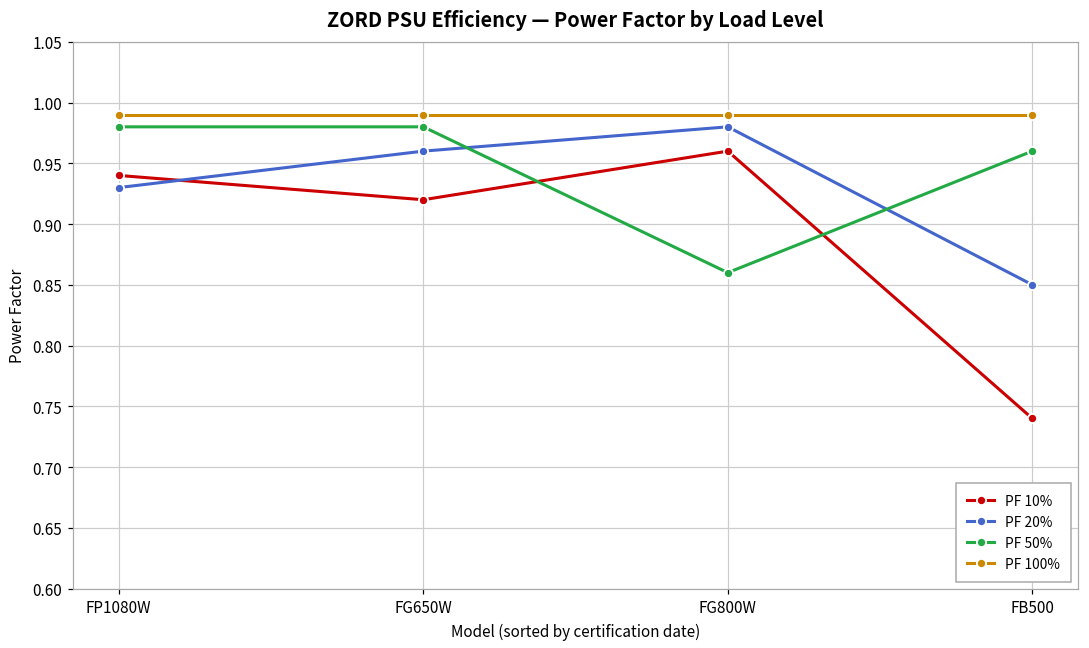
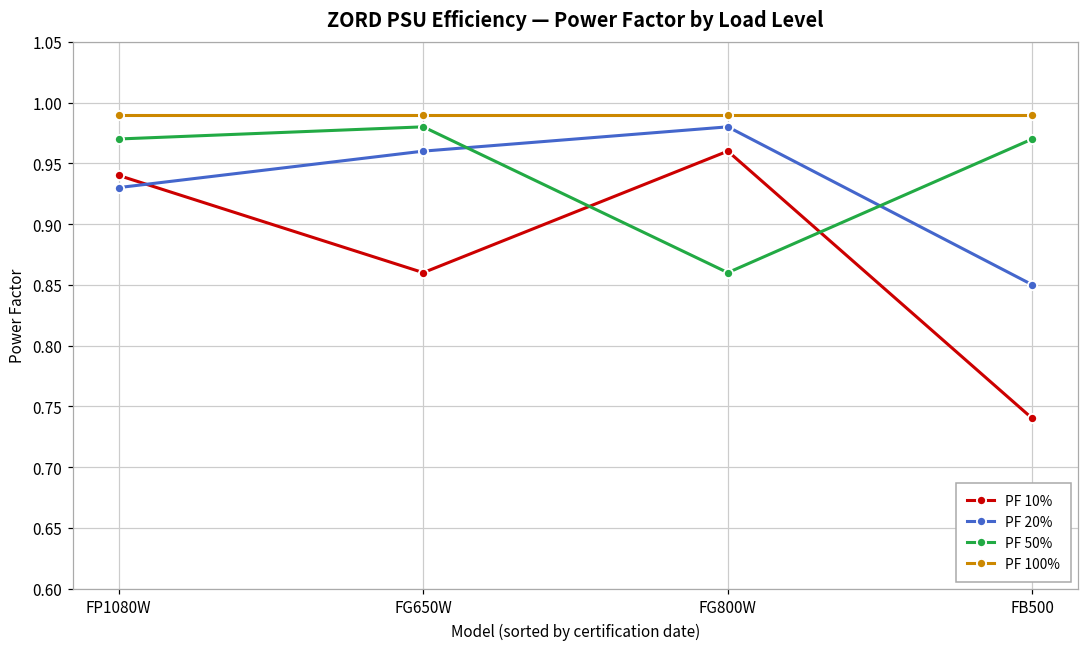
  {
    "PF 10%": {
      "FP1080W": 0.94,
-     "FG650W": 0.92,
+     "FG650W": 0.86,
      "FG800W": 0.96,
      "FB500": 0.74
    },
    "PF 20%": {
      "FP1080W": 0.93,
      "FG650W": 0.96,
      "FG800W": 0.98,
      "FB500": 0.85
    },
    "PF 50%": {
-     "FP1080W": 0.98,
+     "FP1080W": 0.97,
      "FG650W": 0.98,
      "FG800W": 0.86,
-     "FB500": 0.96
+     "FB500": 0.97
    },
    "PF 100%": {
      "FP1080W": 0.99,
      "FG650W": 0.99,
      "FG800W": 0.99,
      "FB500": 0.99
    }
  }
